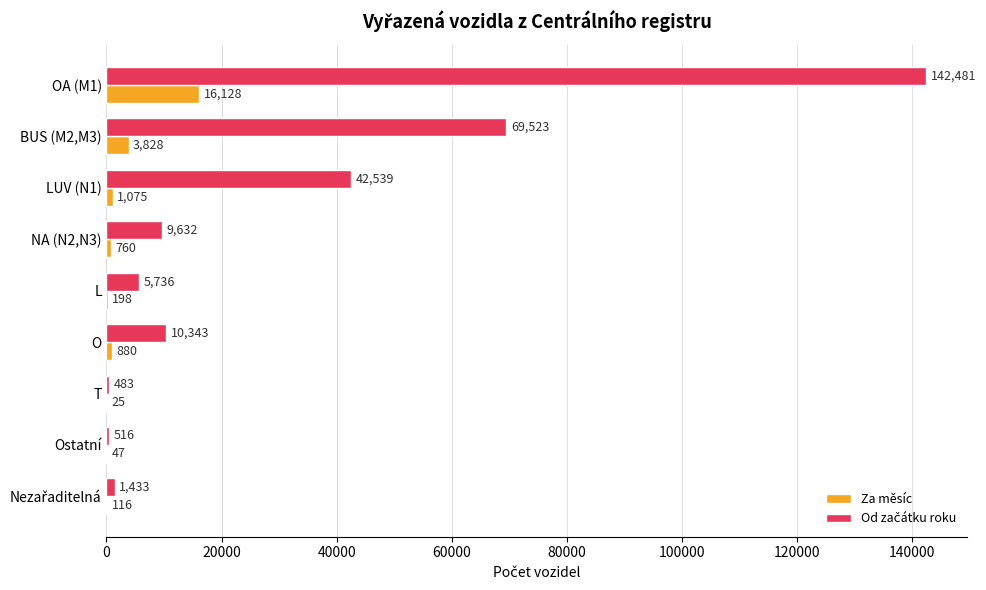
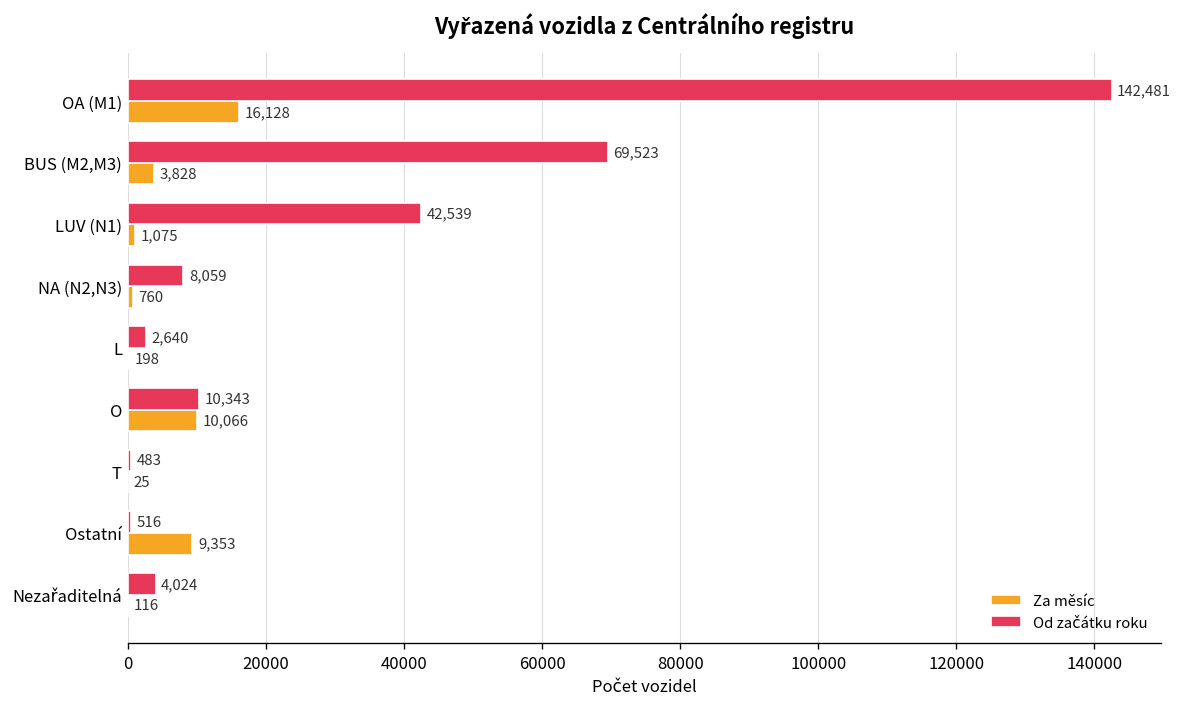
  {
    "Za měsíc": {
      "OA (M1)": "16,128",
      "BUS (M2,M3)": "3,828",
      "LUV (N1)": "1,075",
      "NA (N2,N3)": "760",
      "L": "198",
-     "O": "880",
+     "O": "10,066",
      "T": "25",
-     "Ostatní": "47",
+     "Ostatní": "9,353",
      "Nezařaditelná": "116"
    },
    "Od začátku roku": {
      "OA (M1)": "142,481",
      "BUS (M2,M3)": "69,523",
      "LUV (N1)": "42,539",
-     "NA (N2,N3)": "9,632",
-     "L": "5,736",
+     "NA (N2,N3)": "8,059",
+     "L": "2,640",
      "O": "10,343",
      "T": "483",
      "Ostatní": "516",
-     "Nezařaditelná": "1,433"
+     "Nezařaditelná": "4,024"
    }
  }
